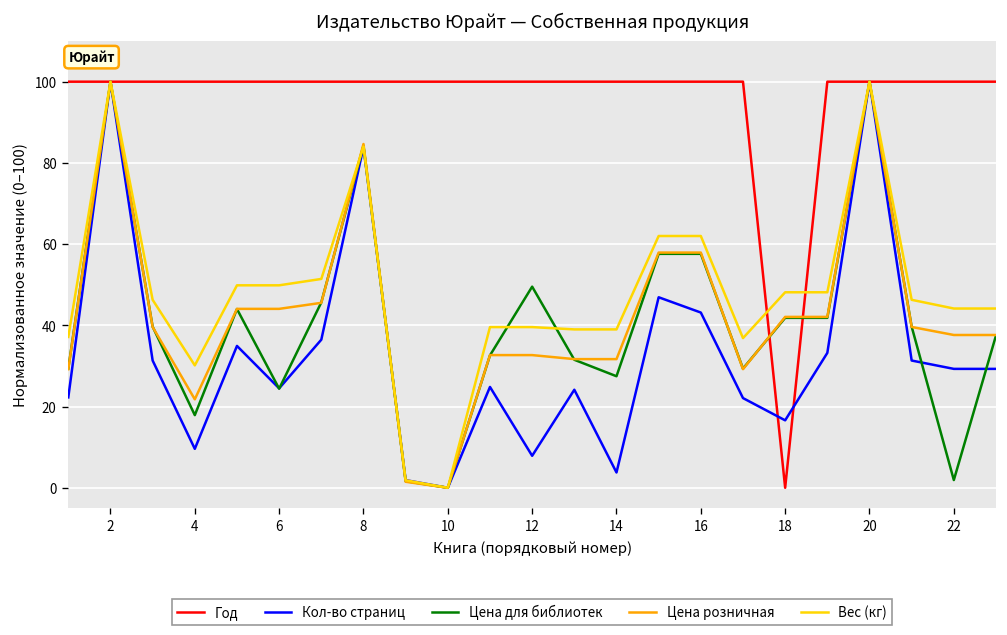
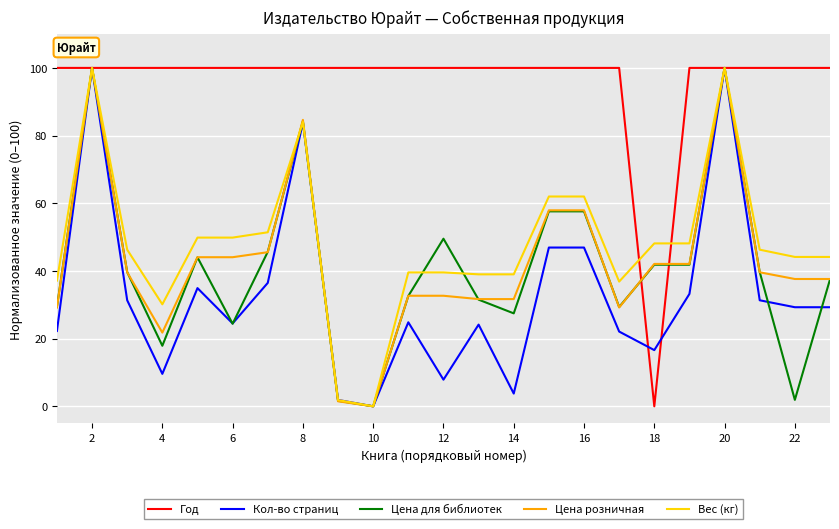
  {
    "Год": {
      "4": 100,
      "6": 100,
      "8": 100,
      "10": 100,
      "12": 100,
      "14": 100,
      "16": 100,
      "18": 0,
      "22": 100
    },
    "Кол-во страниц": {
      "4": 10,
      "12": 8,
      "14": 4,
-     "16": 43,
+     "16": 47,
      "18": 17,
      "22": 29
    },
    "Цена для библиотек": {
      "4": 18,
      "12": 50,
      "14": 27,
      "22": 2
    }
  }
